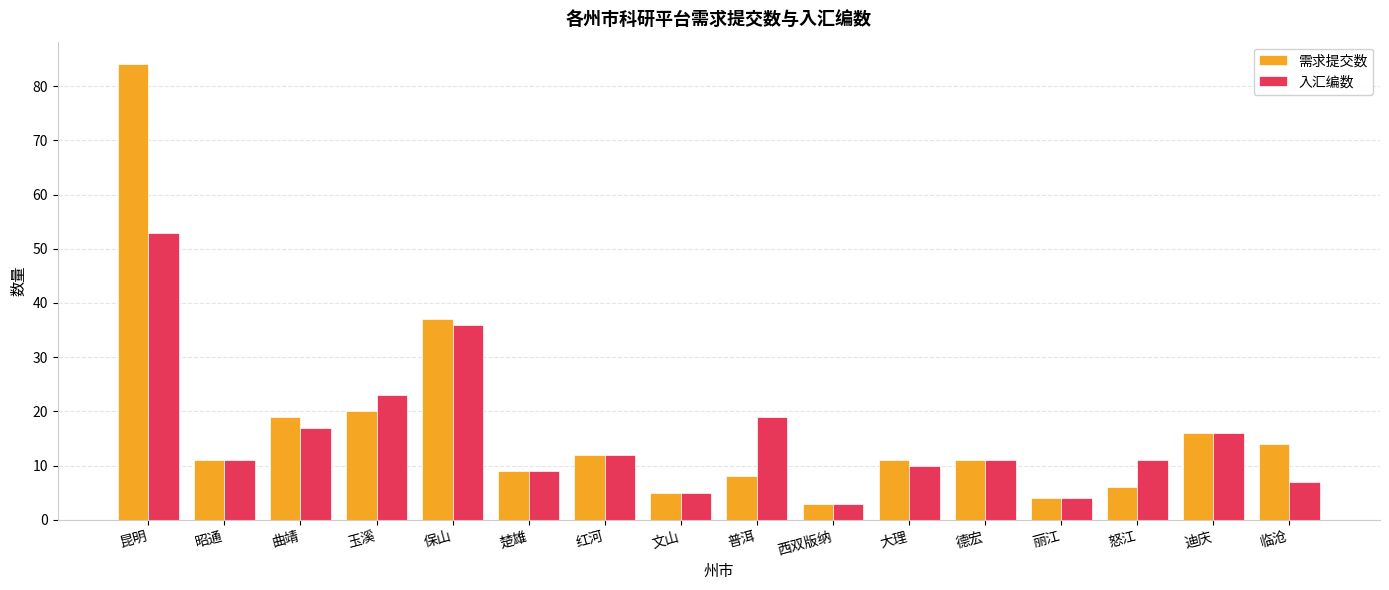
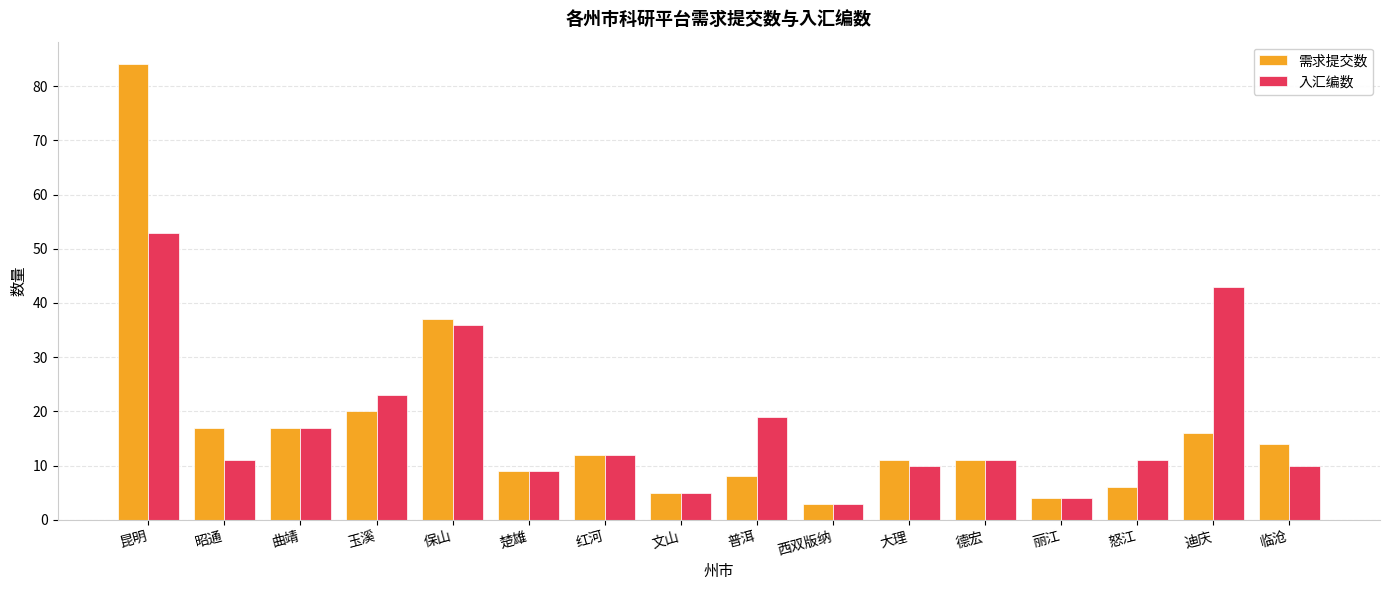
  {
    "需求提交数": {
      "昆明": 84,
-     "昭通": 11,
-     "曲靖": 19,
+     "昭通": 17,
+     "曲靖": 17,
      "玉溪": 20,
      "保山": 37,
      "楚雄": 9,
      "红河": 12,
      "文山": 5,
      "普洱": 8,
      "西双版纳": 3,
      "大理": 11,
      "德宏": 11,
      "丽江": 4,
      "怒江": 6,
      "迪庆": 16,
      "临沧": 14
    },
    "入汇编数": {
      "昆明": 53,
      "昭通": 11,
      "曲靖": 17,
      "玉溪": 23,
      "保山": 36,
      "楚雄": 9,
      "红河": 12,
      "文山": 5,
      "普洱": 19,
      "西双版纳": 3,
      "大理": 10,
      "德宏": 11,
      "丽江": 4,
      "怒江": 11,
-     "迪庆": 16,
-     "临沧": 7
+     "迪庆": 43,
+     "临沧": 10
    }
  }
